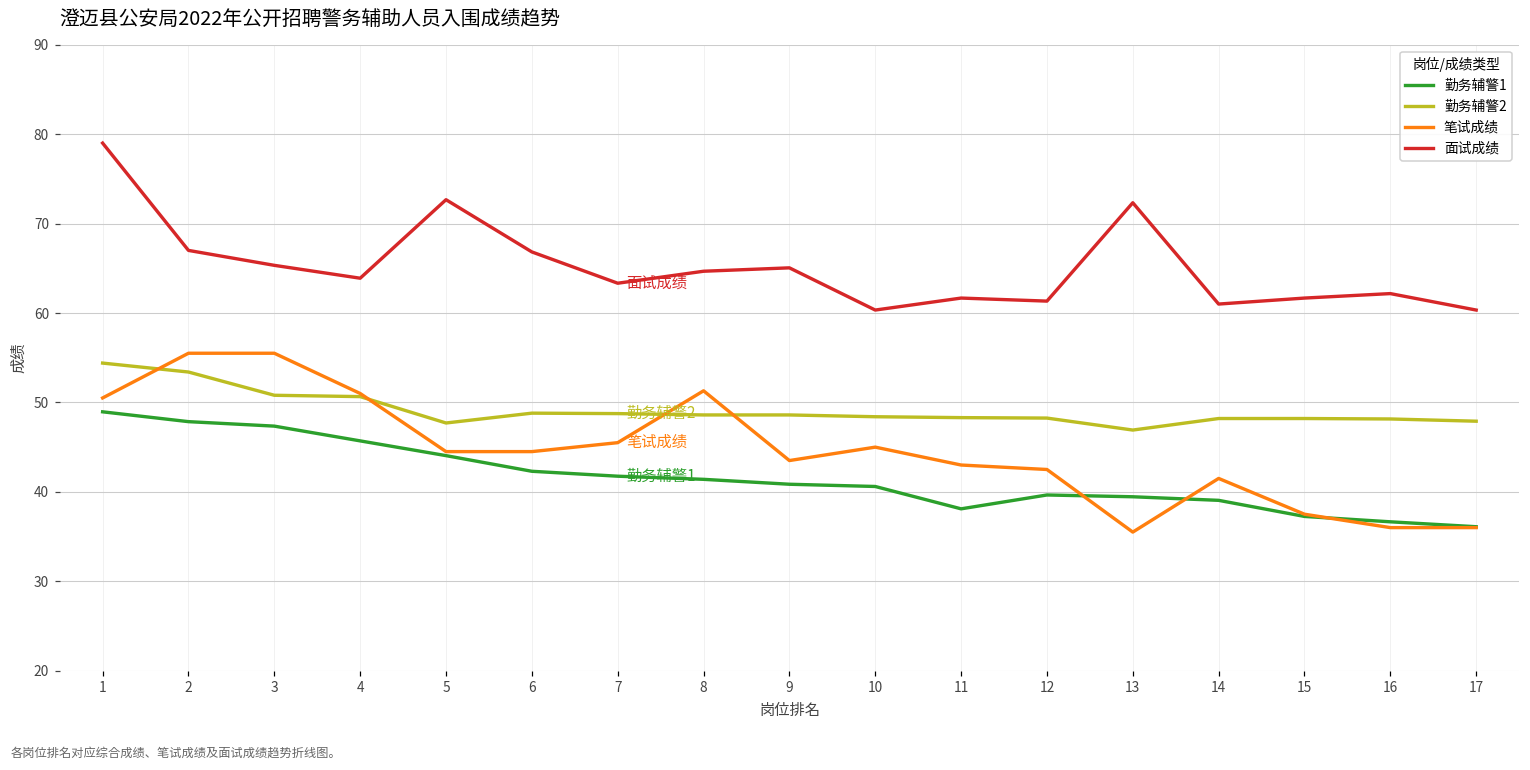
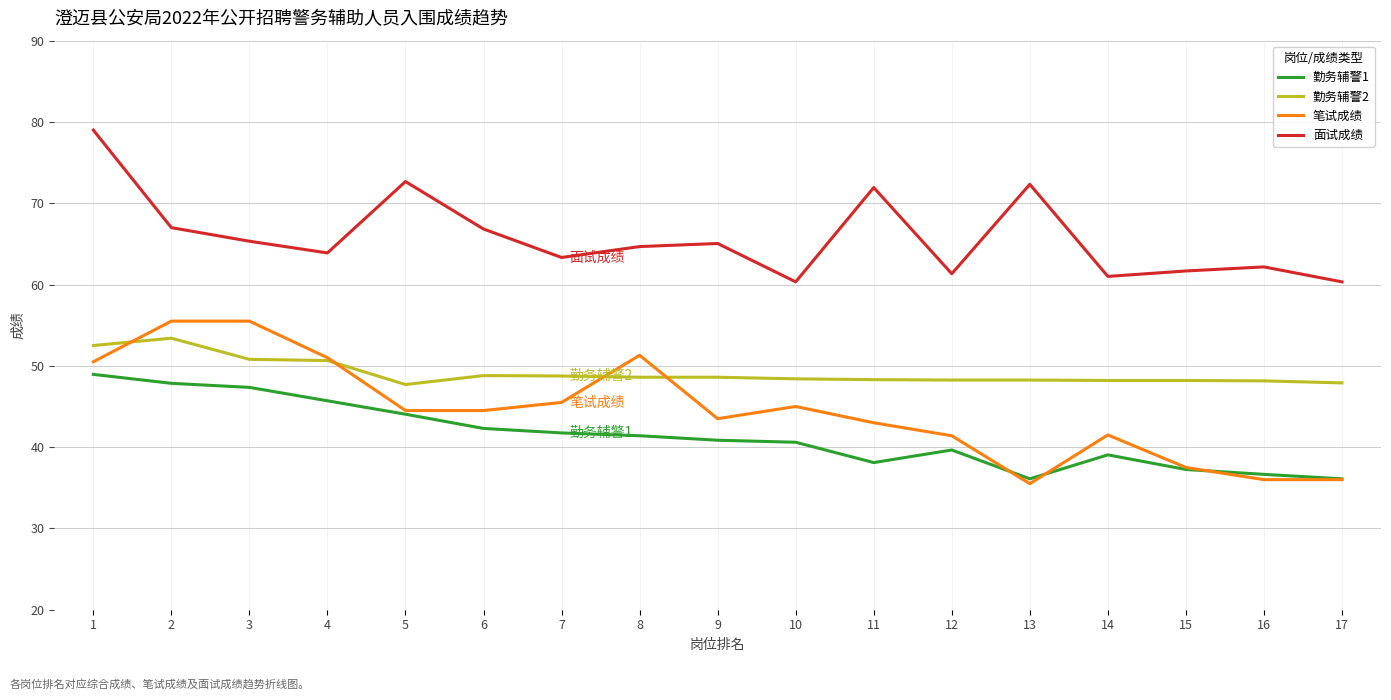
  {
    "勤务辅警1": {
      "1": 49,
      "2": 48,
      "3": 47,
      "4": 46,
      "5": 44,
      "6": 42,
      "7": 42,
      "8": 41,
      "9": 41,
      "10": 41,
      "11": 38,
      "12": 40,
-     "13": 39,
+     "13": 36,
      "14": 39,
      "16": 37
    },
    "勤务辅警2": {
-     "1": 54,
+     "1": 53,
      "2": 53,
      "3": 51,
      "4": 51,
      "5": 48,
      "6": 49,
      "7": 49,
      "8": 49,
      "9": 49,
      "10": 48,
      "11": 48,
      "12": 48,
-     "13": 47,
+     "13": 48,
      "14": 48,
      "15": 48,
      "16": 48,
      "17": 48
    },
    "笔试成绩": {
      "1": 51,
      "2": 56,
      "3": 56,
      "4": 51,
      "5": 45,
      "6": 45,
      "7": 46,
      "8": 51,
      "9": 44,
      "10": 45,
      "11": 43,
-     "12": 43,
+     "12": 41,
      "13": 36,
      "14": 42,
      "16": 36
    },
    "面试成绩": {
      "1": 79,
      "2": 67,
      "3": 65,
      "4": 64,
      "5": 73,
      "6": 67,
      "7": 63,
      "8": 65,
      "9": 65,
      "10": 60,
-     "11": 62,
+     "11": 72,
      "12": 61,
      "13": 72,
      "14": 61,
      "15": 62,
      "16": 62,
      "17": 60
    }
  }
